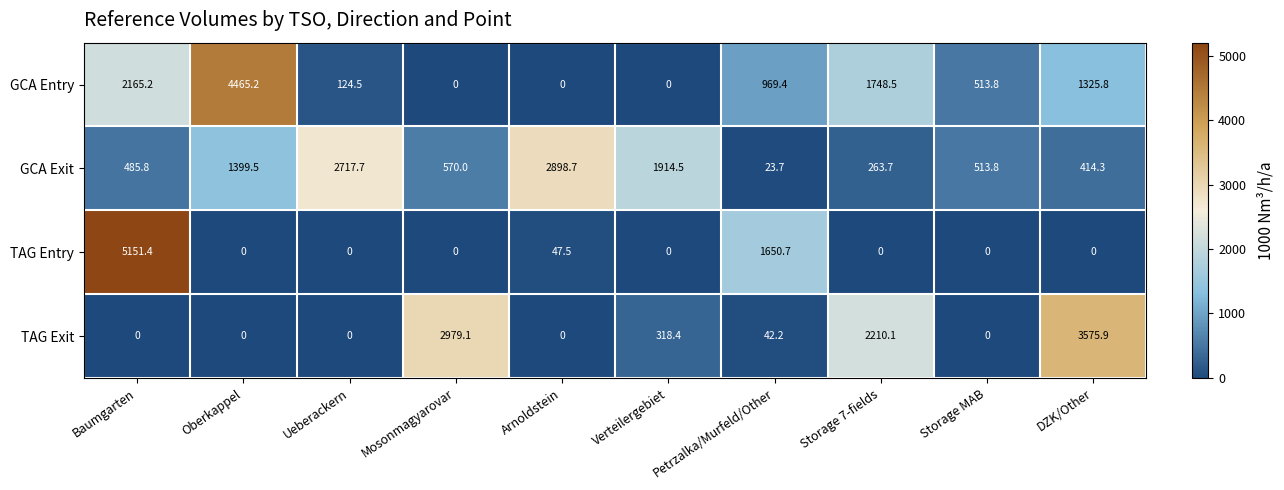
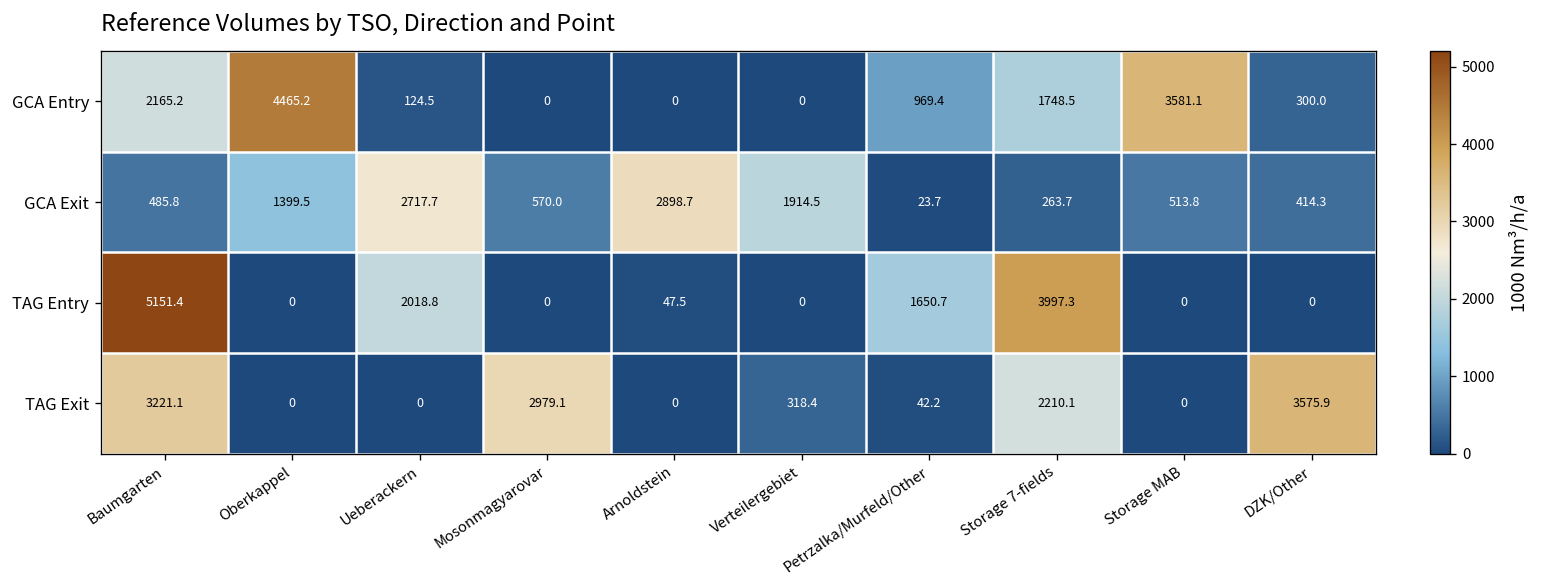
  {
    "GCA Entry": {
      "Baumgarten": 2165.2,
      "Oberkappel": 4465.2,
      "Ueberackern": 124.5,
      "Mosonmagyarovar": 0,
      "Arnoldstein": 0,
      "Verteilergebiet": 0,
      "Petrzalka/Murfeld/Other": 969.4,
      "Storage 7-fields": 1748.5,
-     "Storage MAB": 513.8,
-     "DZK/Other": 1325.8
+     "Storage MAB": 3581.1,
+     "DZK/Other": 300.0
    },
    "GCA Exit": {
      "Baumgarten": 485.8,
      "Oberkappel": 1399.5,
      "Ueberackern": 2717.7,
      "Mosonmagyarovar": 570.0,
      "Arnoldstein": 2898.7,
      "Verteilergebiet": 1914.5,
      "Petrzalka/Murfeld/Other": 23.7,
      "Storage 7-fields": 263.7,
      "Storage MAB": 513.8,
      "DZK/Other": 414.3
    },
    "TAG Entry": {
      "Baumgarten": 5151.4,
      "Oberkappel": 0,
-     "Ueberackern": 0,
+     "Ueberackern": 2018.8,
      "Mosonmagyarovar": 0,
      "Arnoldstein": 47.5,
      "Verteilergebiet": 0,
      "Petrzalka/Murfeld/Other": 1650.7,
-     "Storage 7-fields": 0,
+     "Storage 7-fields": 3997.3,
      "Storage MAB": 0,
      "DZK/Other": 0
    },
    "TAG Exit": {
-     "Baumgarten": 0,
+     "Baumgarten": 3221.1,
      "Oberkappel": 0,
      "Ueberackern": 0,
      "Mosonmagyarovar": 2979.1,
      "Arnoldstein": 0,
      "Verteilergebiet": 318.4,
      "Petrzalka/Murfeld/Other": 42.2,
      "Storage 7-fields": 2210.1,
      "Storage MAB": 0,
      "DZK/Other": 3575.9
    }
  }
